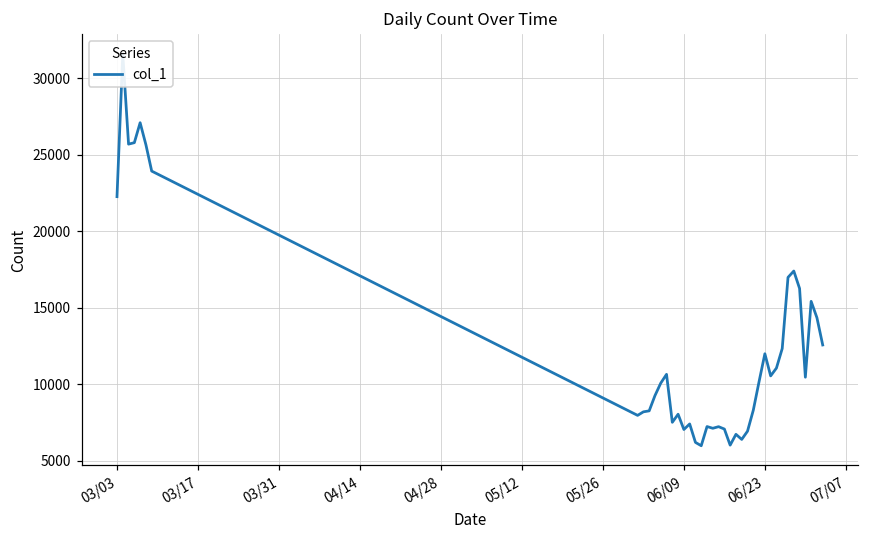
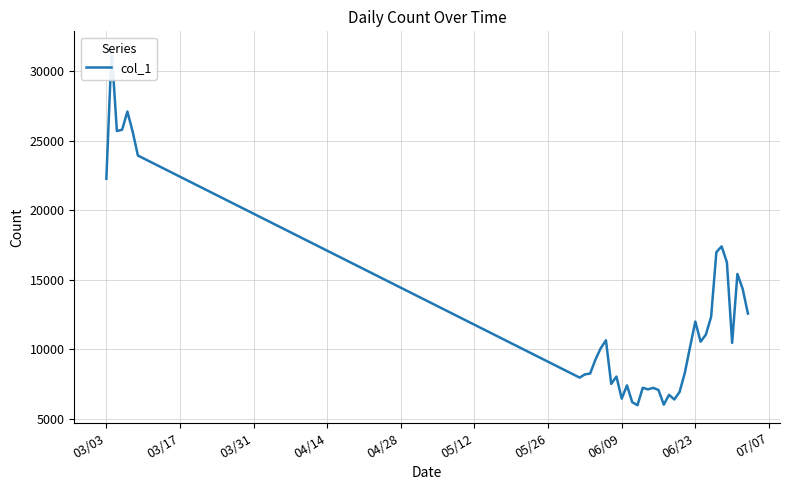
  {
    "03/03": 22200,
-   "06/09": 7000,
+   "06/09": 6400,
    "06/23": 12000
  }
